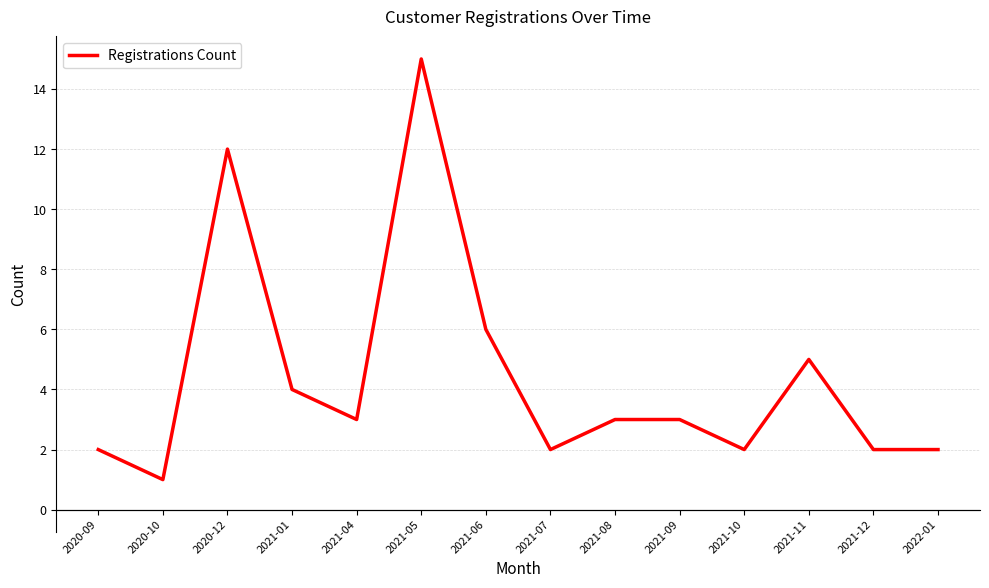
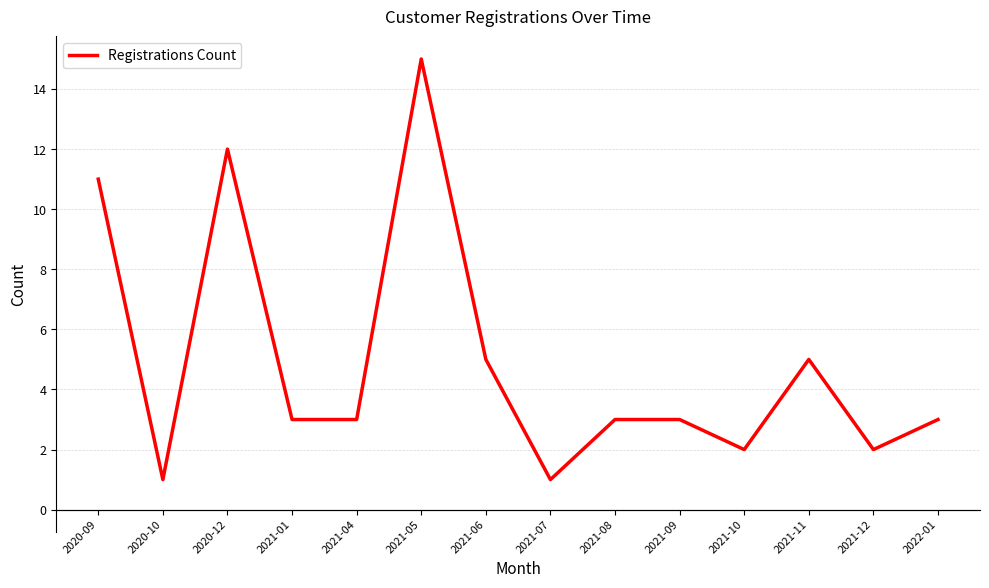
  {
-   "2020-09": 2,
+   "2020-09": 11,
    "2020-10": 1,
    "2020-12": 12,
-   "2021-01": 4,
+   "2021-01": 3,
    "2021-04": 3,
    "2021-05": 15,
-   "2021-06": 6,
-   "2021-07": 2,
+   "2021-06": 5,
+   "2021-07": 1,
    "2021-08": 3,
    "2021-09": 3,
    "2021-10": 2,
    "2021-11": 5,
    "2021-12": 2,
-   "2022-01": 2
+   "2022-01": 3
  }
